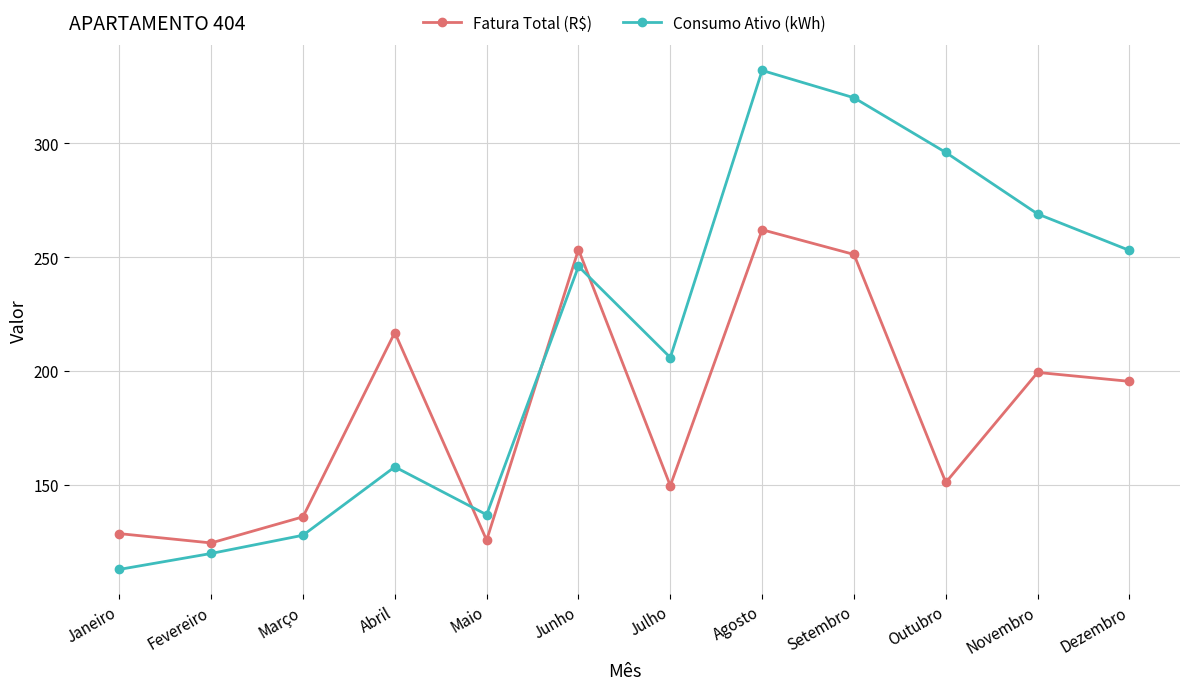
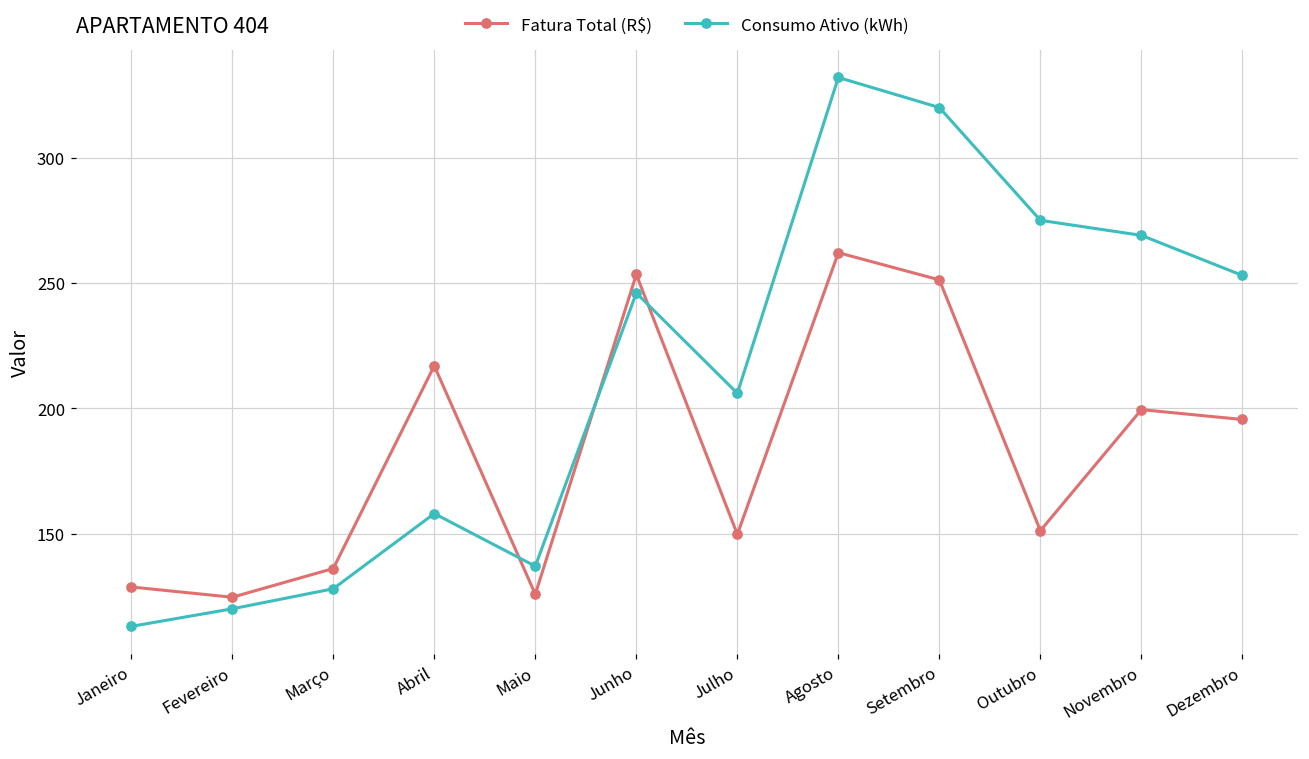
  {
    "Fatura Total (R$)": {
      "Janeiro": 129,
      "Fevereiro": 125,
      "Março": 136,
      "Abril": 217,
      "Maio": 126,
      "Junho": 253,
      "Julho": 150,
      "Agosto": 262,
      "Setembro": 251,
      "Outubro": 151,
      "Novembro": 199,
      "Dezembro": 196
    },
    "Consumo Ativo (kWh)": {
      "Janeiro": 113,
      "Fevereiro": 120,
      "Março": 128,
      "Abril": 158,
      "Maio": 137,
      "Junho": 246,
      "Julho": 206,
      "Agosto": 332,
      "Setembro": 320,
-     "Outubro": 296,
+     "Outubro": 275,
      "Novembro": 269,
      "Dezembro": 253
    }
  }
